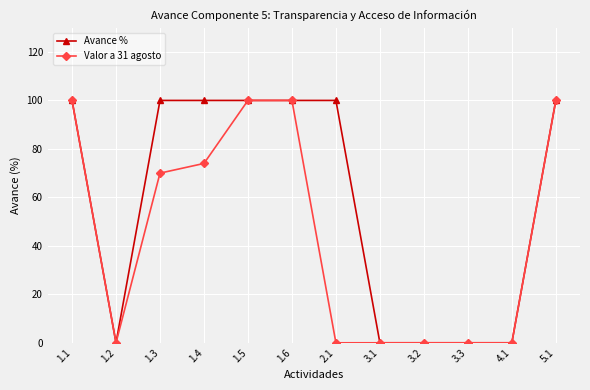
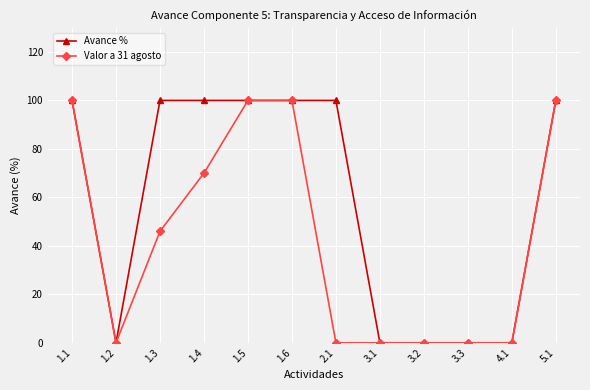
  {
    "Avance %": {
      "1.3": 100,
      "1.4": 100,
      "2.1": 100
    },
    "Valor a 31 agosto": {
-     "1.3": 70,
-     "1.4": 74,
+     "1.3": 46,
+     "1.4": 70,
      "2.1": 0
    }
  }
